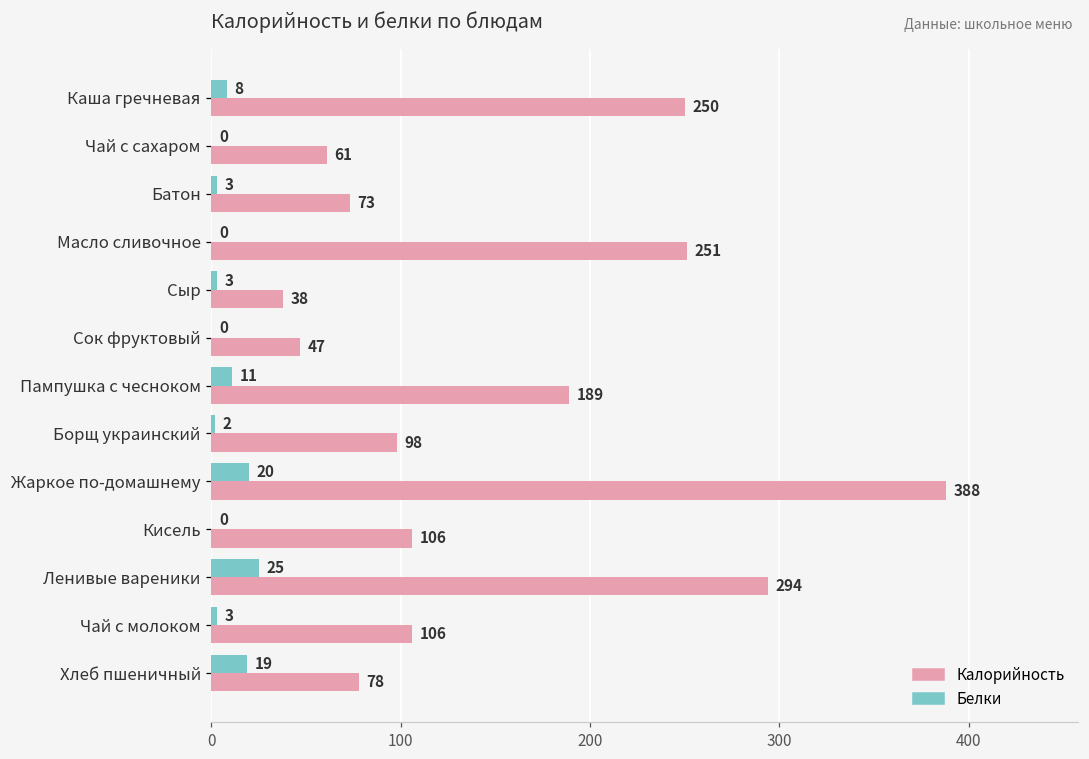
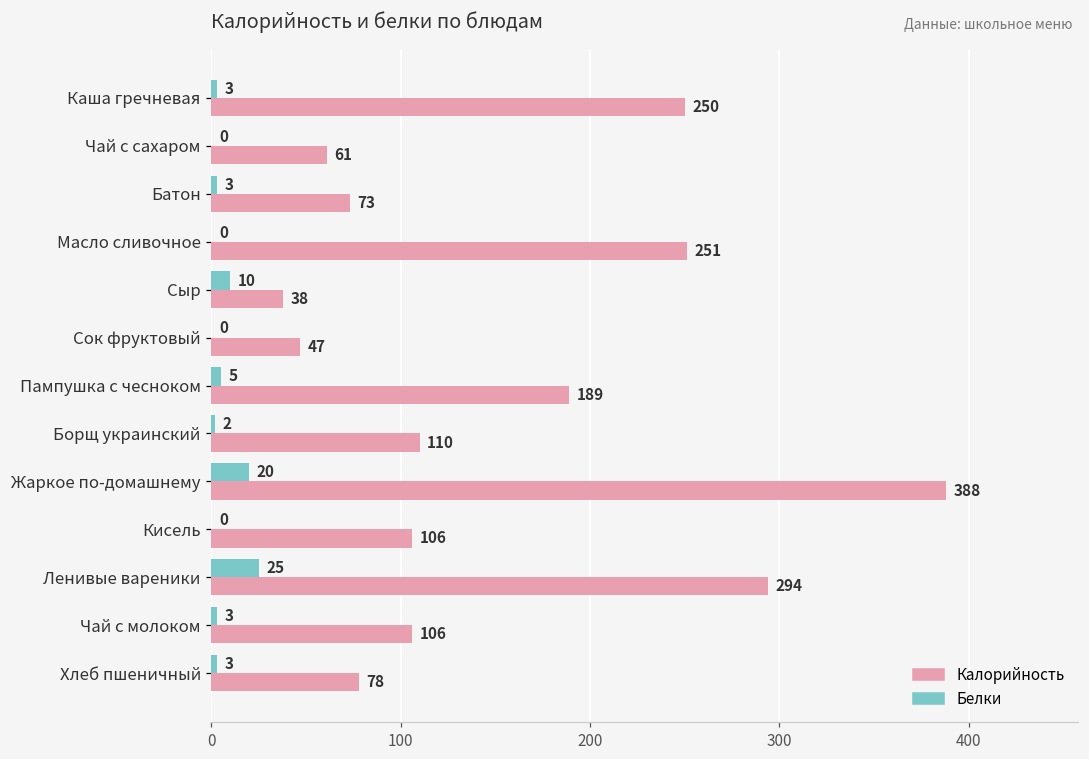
  {
    "Калорийность": {
      "Каша гречневая": 250,
      "Чай с сахаром": 61,
      "Батон": 73,
      "Масло сливочное": 251,
      "Сыр": 38,
      "Сок фруктовый": 47,
      "Пампушка с чесноком": 189,
-     "Борщ украинский": 98,
+     "Борщ украинский": 110,
      "Жаркое по-домашнему": 388,
      "Кисель": 106,
      "Ленивые вареники": 294,
      "Чай с молоком": 106,
      "Хлеб пшеничный": 78
    },
    "Белки": {
-     "Каша гречневая": 8,
+     "Каша гречневая": 3,
      "Чай с сахаром": 0,
      "Батон": 3,
      "Масло сливочное": 0,
-     "Сыр": 3,
+     "Сыр": 10,
      "Сок фруктовый": 0,
-     "Пампушка с чесноком": 11,
+     "Пампушка с чесноком": 5,
      "Борщ украинский": 2,
      "Жаркое по-домашнему": 20,
      "Кисель": 0,
      "Ленивые вареники": 25,
      "Чай с молоком": 3,
-     "Хлеб пшеничный": 19
+     "Хлеб пшеничный": 3
    }
  }
